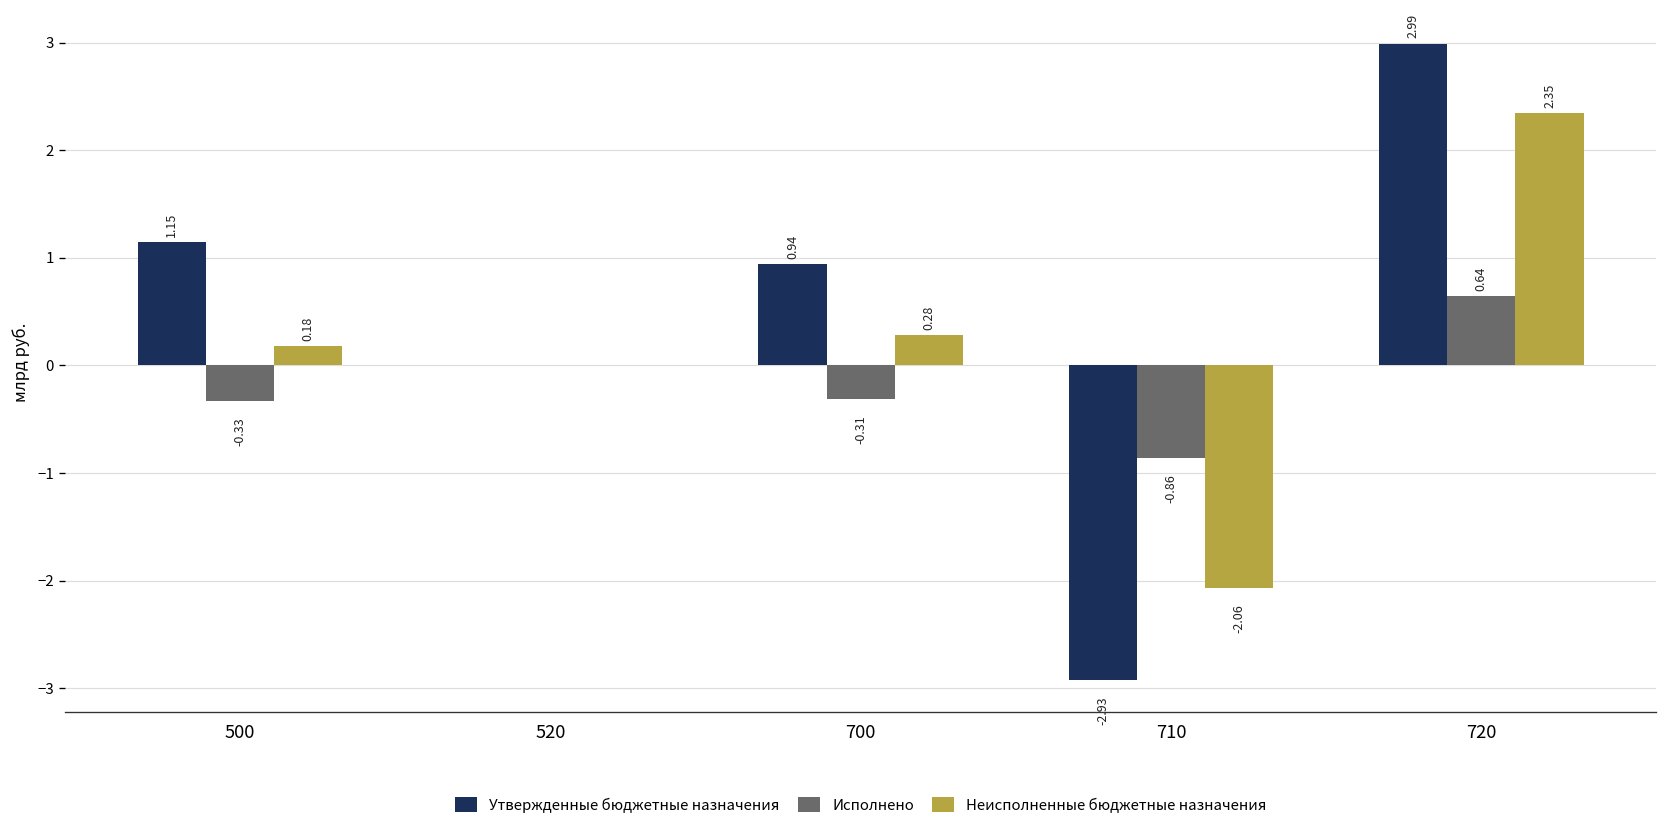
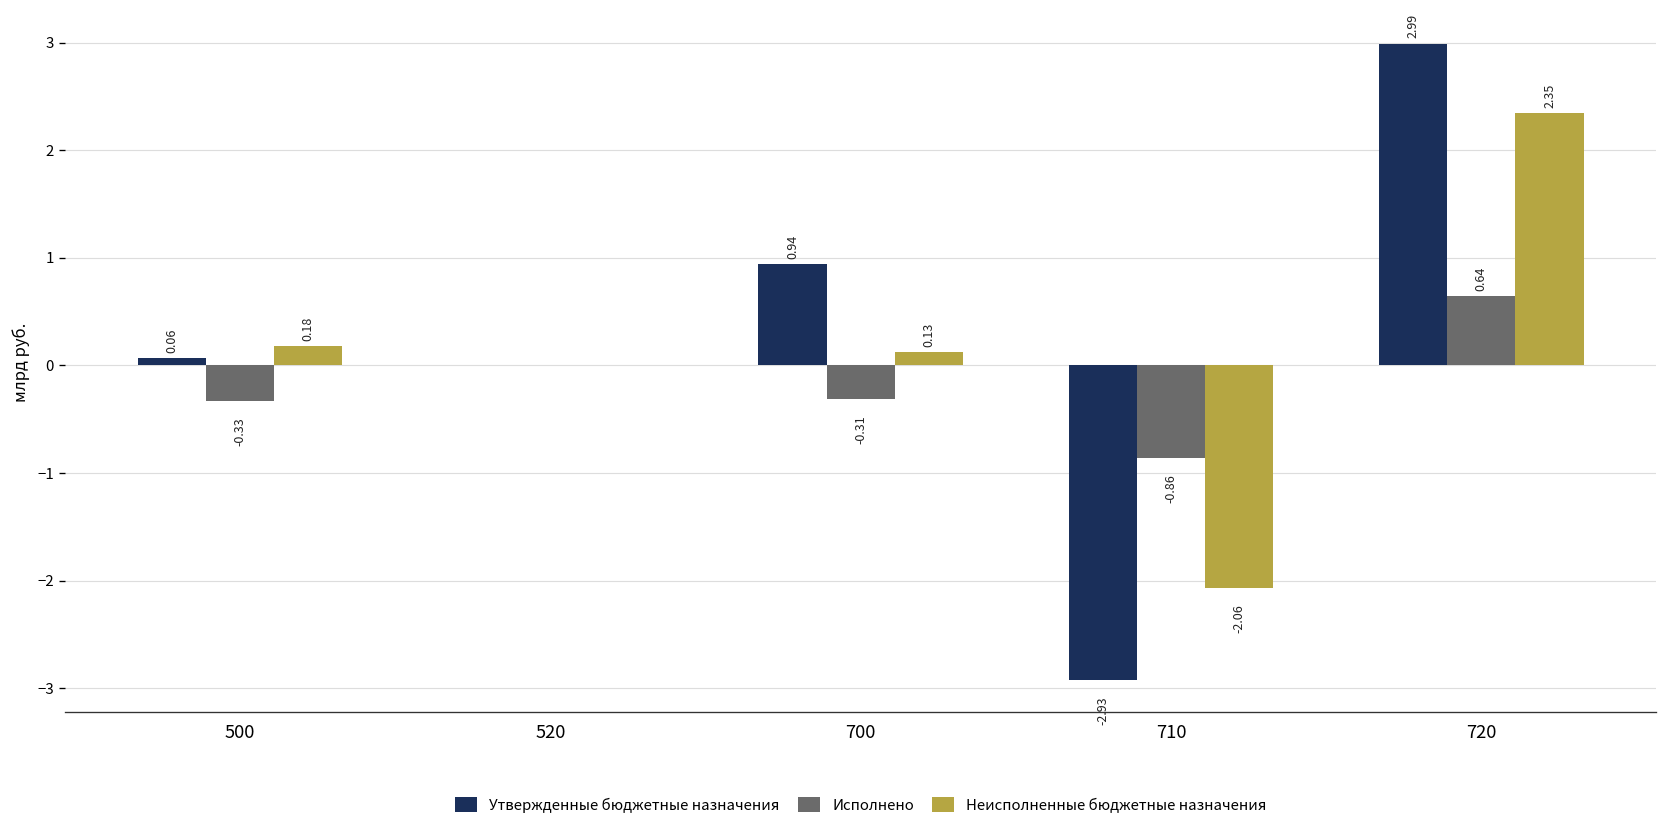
  {
    "Утвержденные бюджетные назначения": {
-     "500": 1.15,
+     "500": 0.06,
      "700": 0.94,
      "710": -2.93,
      "720": 2.99
    },
    "Исполнено": {
      "500": -0.33,
      "700": -0.31,
      "710": -0.86,
      "720": 0.64
    },
    "Неисполненные бюджетные назначения": {
      "500": 0.18,
-     "700": 0.28,
+     "700": 0.13,
      "710": -2.06,
      "720": 2.35
    }
  }
